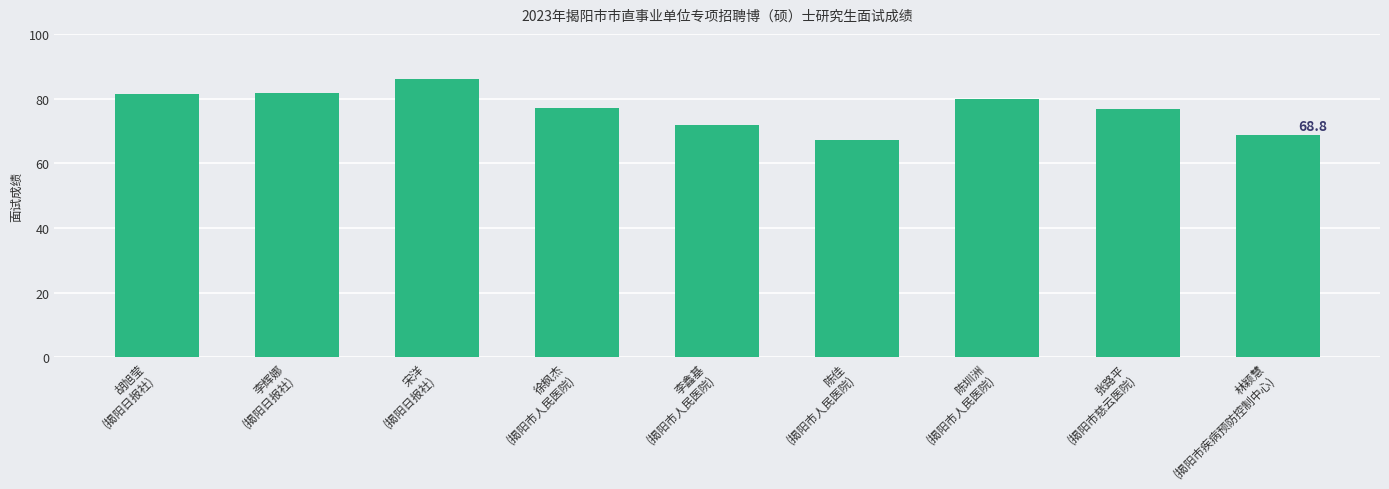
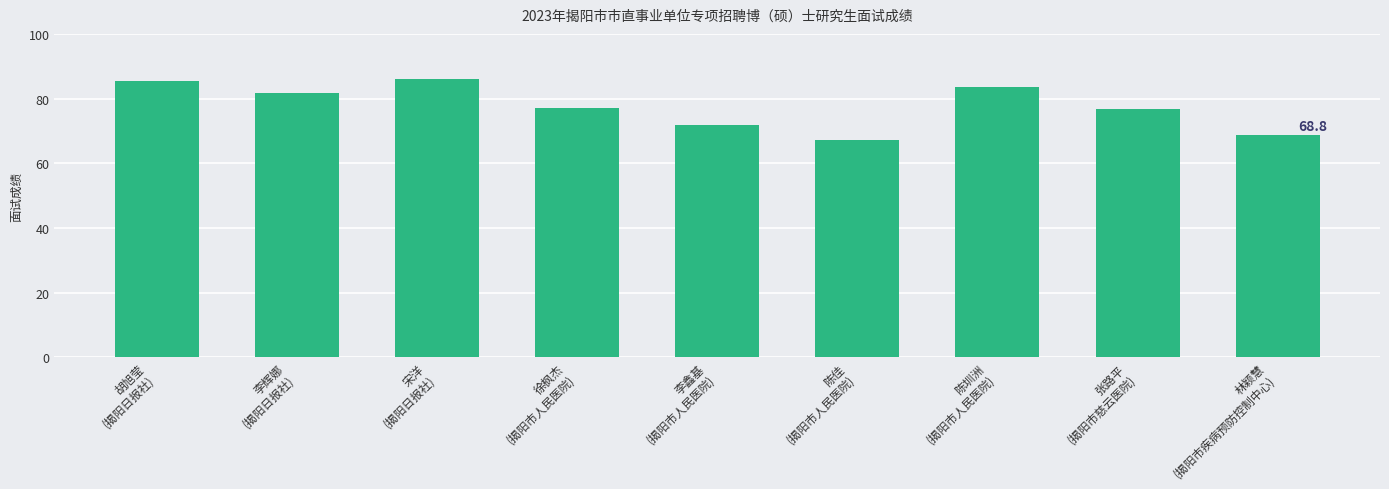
  {
-   "胡旭莹 (揭阳日报社)": 81,
+   "胡旭莹 (揭阳日报社)": 86,
    "李辉娜 (揭阳日报社)": 82,
    "宋洋 (揭阳日报社)": 86,
    "徐枫杰 (揭阳市人民医院)": 77,
    "李鑫基 (揭阳市人民医院)": 72,
    "陈佳 (揭阳市人民医院)": 67,
-   "陈圳洲 (揭阳市人民医院)": 80,
+   "陈圳洲 (揭阳市人民医院)": 84,
    "张路平 (揭阳市慈云医院)": 77
  }
